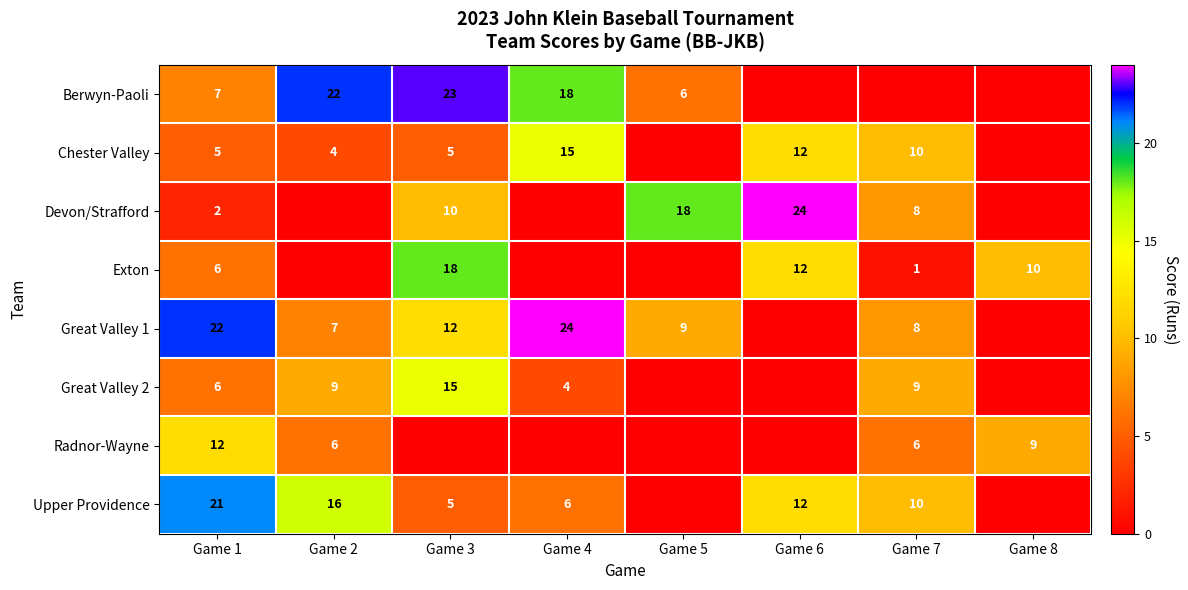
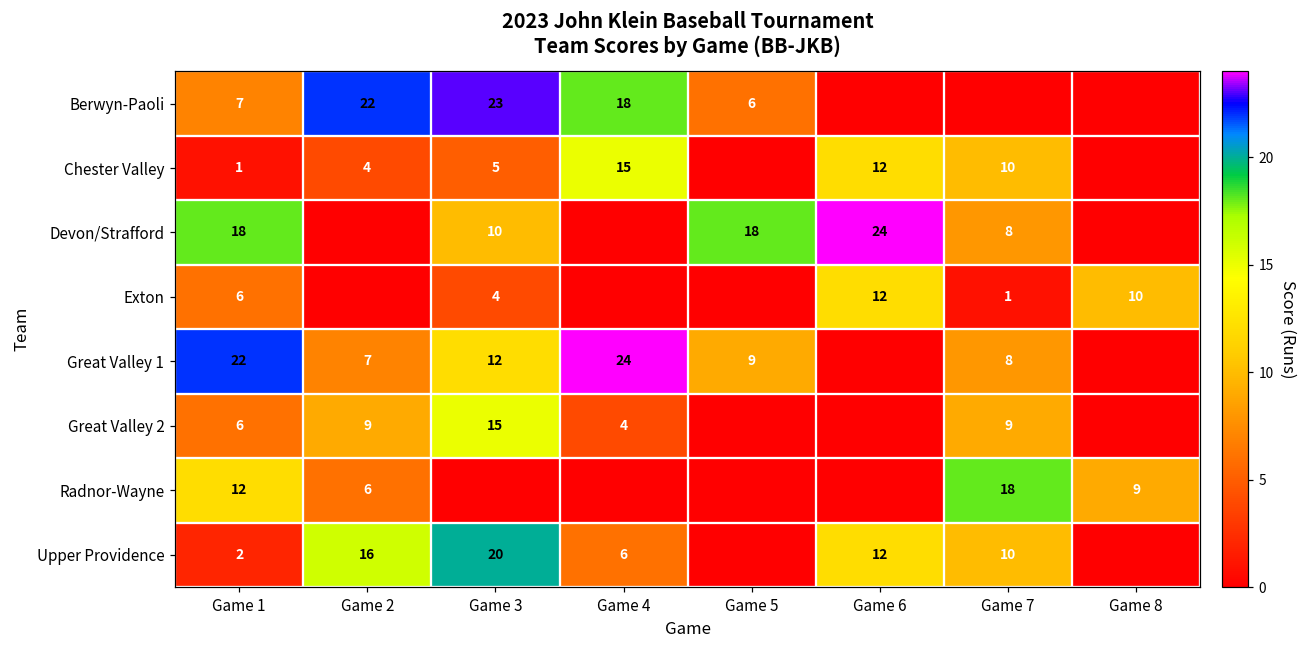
  {
    "Berwyn-Paoli": {
      "Game 1": 7,
      "Game 2": 22,
      "Game 3": 23,
      "Game 4": 18,
      "Game 5": 6
    },
    "Chester Valley": {
-     "Game 1": 5,
+     "Game 1": 1,
      "Game 2": 4,
      "Game 3": 5,
      "Game 4": 15,
      "Game 6": 12,
      "Game 7": 10
    },
    "Devon/Strafford": {
-     "Game 1": 2,
+     "Game 1": 18,
      "Game 3": 10,
      "Game 5": 18,
      "Game 6": 24,
      "Game 7": 8
    },
    "Exton": {
      "Game 1": 6,
-     "Game 3": 18,
+     "Game 3": 4,
      "Game 6": 12,
      "Game 7": 1,
      "Game 8": 10
    },
    "Great Valley 1": {
      "Game 1": 22,
      "Game 2": 7,
      "Game 3": 12,
      "Game 4": 24,
      "Game 5": 9,
      "Game 7": 8
    },
    "Great Valley 2": {
      "Game 1": 6,
      "Game 2": 9,
      "Game 3": 15,
      "Game 4": 4,
      "Game 7": 9
    },
    "Radnor-Wayne": {
      "Game 1": 12,
      "Game 2": 6,
-     "Game 7": 6,
+     "Game 7": 18,
      "Game 8": 9
    },
    "Upper Providence": {
-     "Game 1": 21,
+     "Game 1": 2,
      "Game 2": 16,
-     "Game 3": 5,
+     "Game 3": 20,
      "Game 4": 6,
      "Game 6": 12,
      "Game 7": 10
    }
  }
